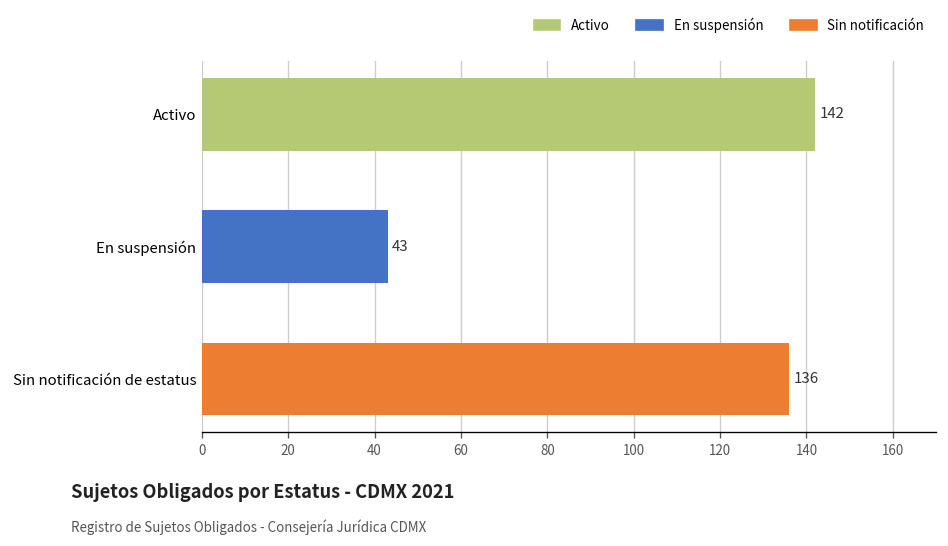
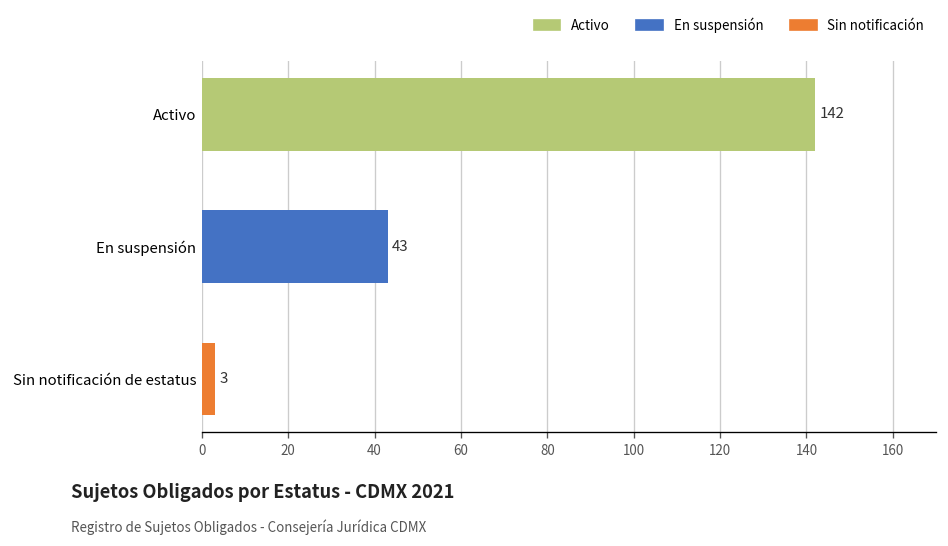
  {
    "Activo": 142,
    "En suspensión": 43,
-   "Sin notificación de estatus": 136
+   "Sin notificación de estatus": 3
  }
